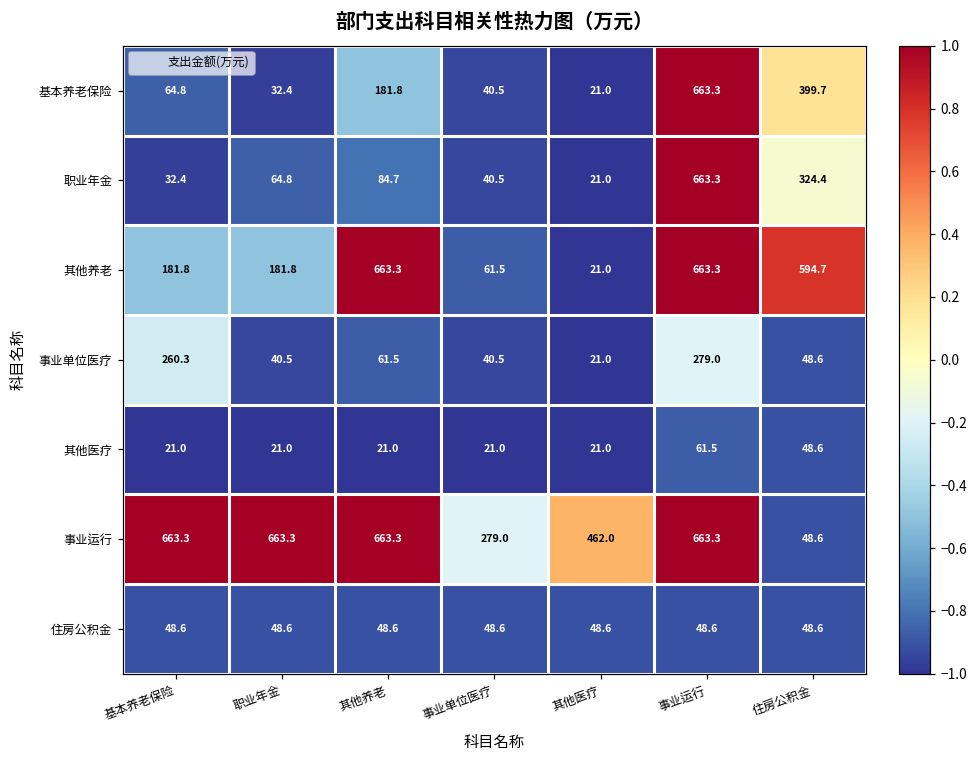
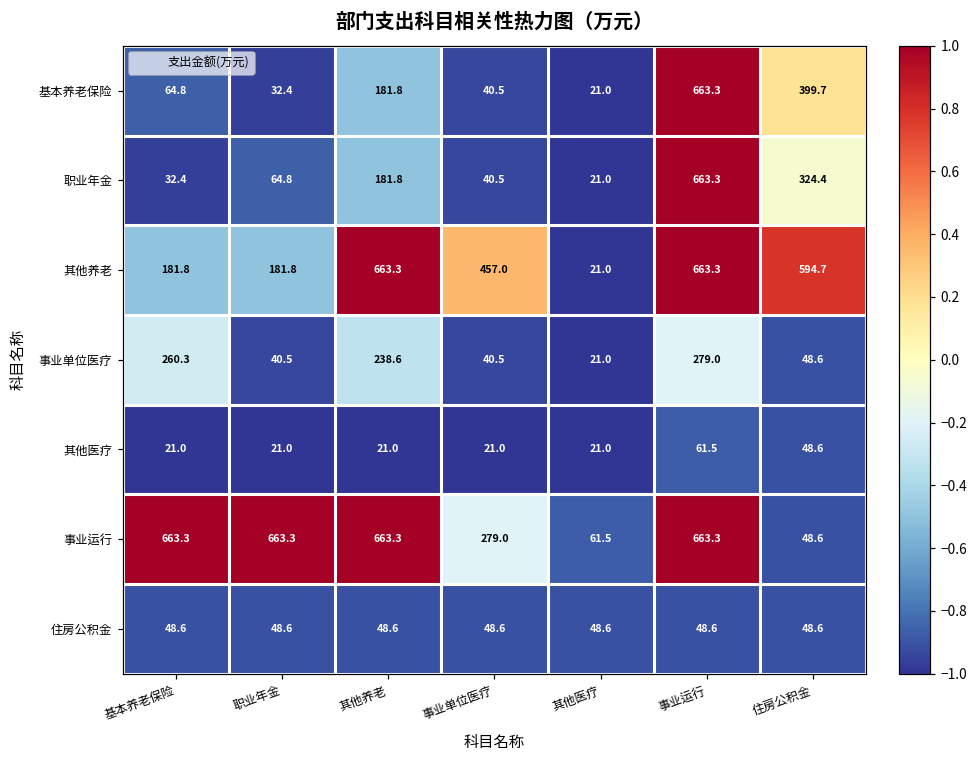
  {
    "基本养老保险": {
      "基本养老保险": 64.8,
      "职业年金": 32.4,
      "其他养老": 181.8,
      "事业单位医疗": 40.5,
      "其他医疗": 21.0,
      "事业运行": 663.3,
      "住房公积金": 399.7
    },
    "职业年金": {
      "基本养老保险": 32.4,
      "职业年金": 64.8,
-     "其他养老": 84.7,
+     "其他养老": 181.8,
      "事业单位医疗": 40.5,
      "其他医疗": 21.0,
      "事业运行": 663.3,
      "住房公积金": 324.4
    },
    "其他养老": {
      "基本养老保险": 181.8,
      "职业年金": 181.8,
      "其他养老": 663.3,
-     "事业单位医疗": 61.5,
+     "事业单位医疗": 457.0,
      "其他医疗": 21.0,
      "事业运行": 663.3,
      "住房公积金": 594.7
    },
    "事业单位医疗": {
      "基本养老保险": 260.3,
      "职业年金": 40.5,
-     "其他养老": 61.5,
+     "其他养老": 238.6,
      "事业单位医疗": 40.5,
      "其他医疗": 21.0,
      "事业运行": 279.0,
      "住房公积金": 48.6
    },
    "其他医疗": {
      "基本养老保险": 21.0,
      "职业年金": 21.0,
      "其他养老": 21.0,
      "事业单位医疗": 21.0,
      "其他医疗": 21.0,
      "事业运行": 61.5,
      "住房公积金": 48.6
    },
    "事业运行": {
      "基本养老保险": 663.3,
      "职业年金": 663.3,
      "其他养老": 663.3,
      "事业单位医疗": 279.0,
-     "其他医疗": 462.0,
+     "其他医疗": 61.5,
      "事业运行": 663.3,
      "住房公积金": 48.6
    },
    "住房公积金": {
      "基本养老保险": 48.6,
      "职业年金": 48.6,
      "其他养老": 48.6,
      "事业单位医疗": 48.6,
      "其他医疗": 48.6,
      "事业运行": 48.6,
      "住房公积金": 48.6
    }
  }
